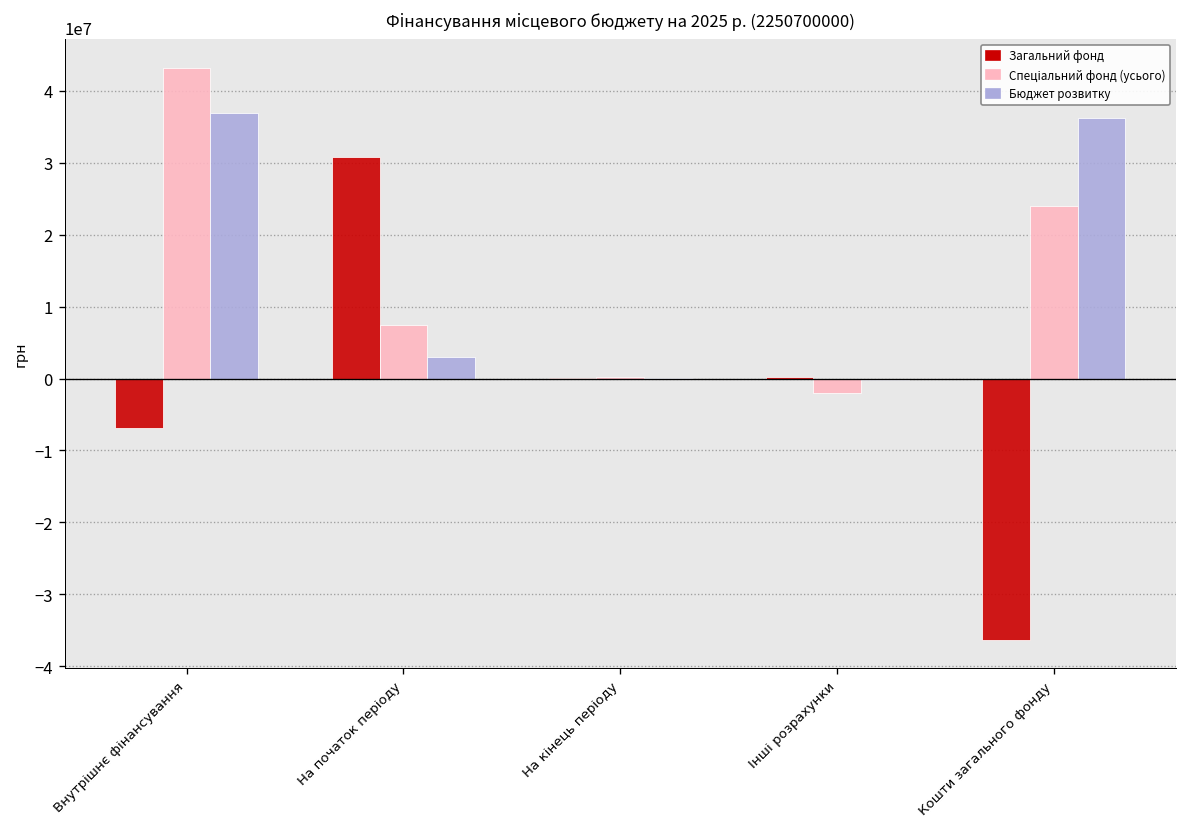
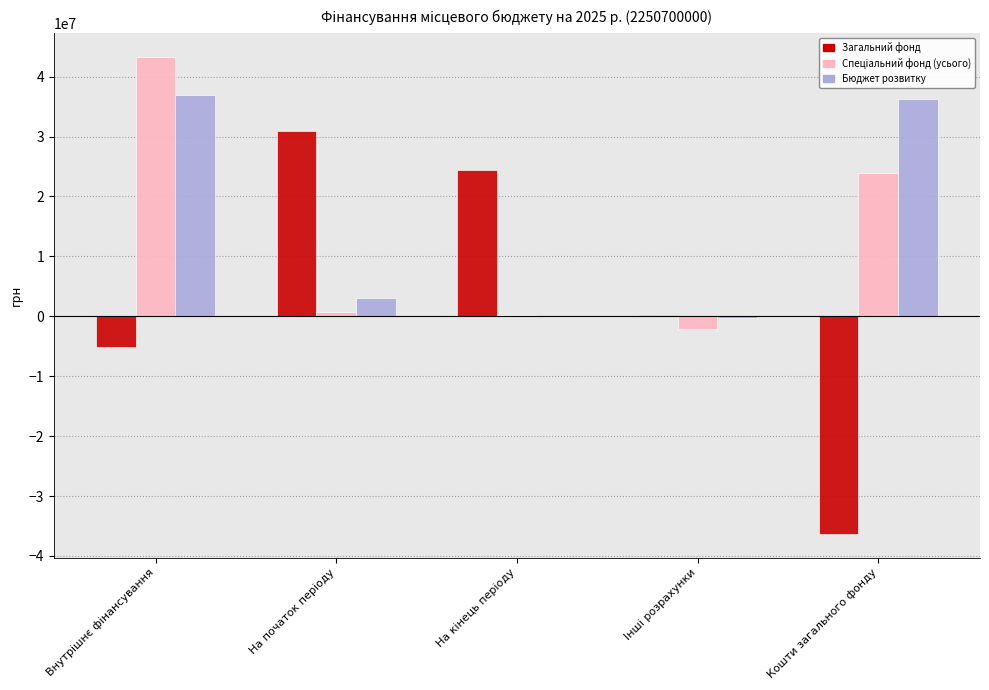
  {
    "Загальний фонд": {
-     "Внутрішнє фінансування": -7000000,
+     "Внутрішнє фінансування": -5000000,
      "На початок періоду": 31000000,
-     "На кінець періоду": 0,
+     "На кінець періоду": 24000000,
      "Кошти загального фонду": -36000000
    },
    "Спеціальний фонд (усього)": {
      "Внутрішнє фінансування": 43000000,
-     "На початок періоду": 7000000,
+     "На початок періоду": 1000000,
      "Інші розрахунки": -2000000,
      "Кошти загального фонду": 24000000
    },
    "Бюджет розвитку": {
      "Внутрішнє фінансування": 37000000,
      "На початок періоду": 3000000,
      "Кошти загального фонду": 36000000
    }
  }
